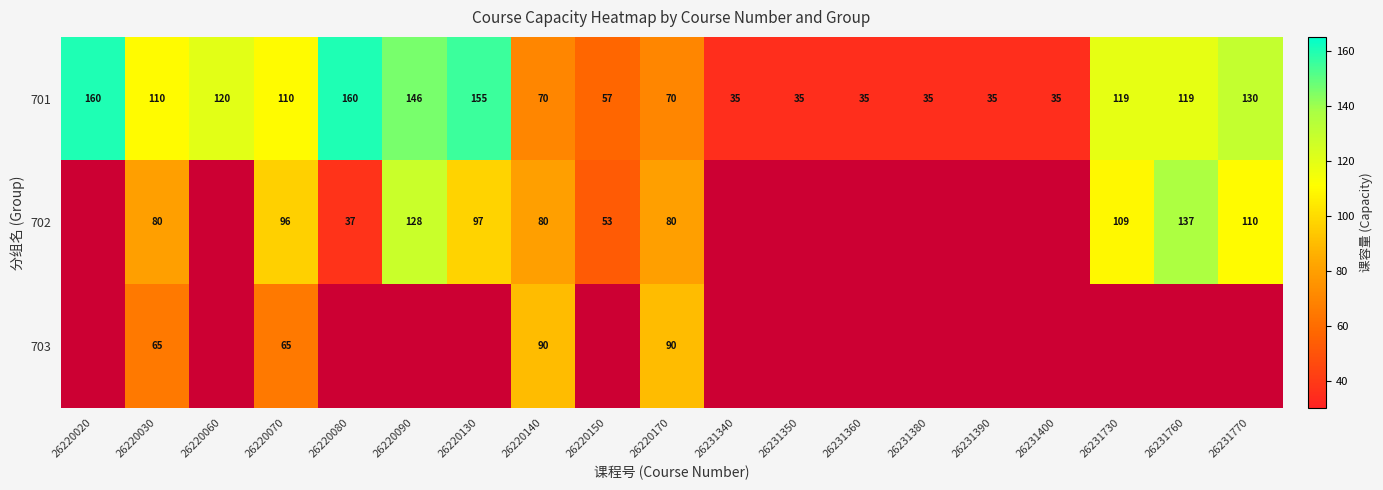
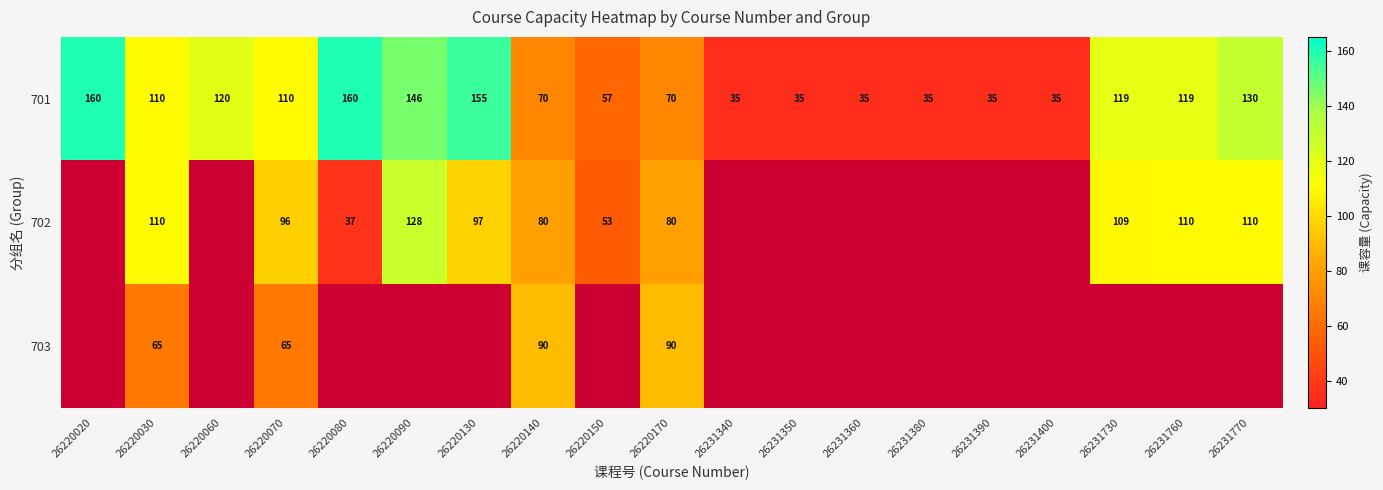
  {
    "701": {
      "26220020": 160,
      "26220030": 110,
      "26220060": 120,
      "26220070": 110,
      "26220080": 160,
      "26220090": 146,
      "26220130": 155,
      "26220140": 70,
      "26220150": 57,
      "26220170": 70,
      "26231340": 35,
      "26231350": 35,
      "26231360": 35,
      "26231380": 35,
      "26231390": 35,
      "26231400": 35,
      "26231730": 119,
      "26231760": 119,
      "26231770": 130
    },
    "702": {
-     "26220030": 80,
+     "26220030": 110,
      "26220070": 96,
      "26220080": 37,
      "26220090": 128,
      "26220130": 97,
      "26220140": 80,
      "26220150": 53,
      "26220170": 80,
      "26231730": 109,
-     "26231760": 137,
+     "26231760": 110,
      "26231770": 110
    },
    "703": {
      "26220030": 65,
      "26220070": 65,
      "26220140": 90,
      "26220170": 90
    }
  }
